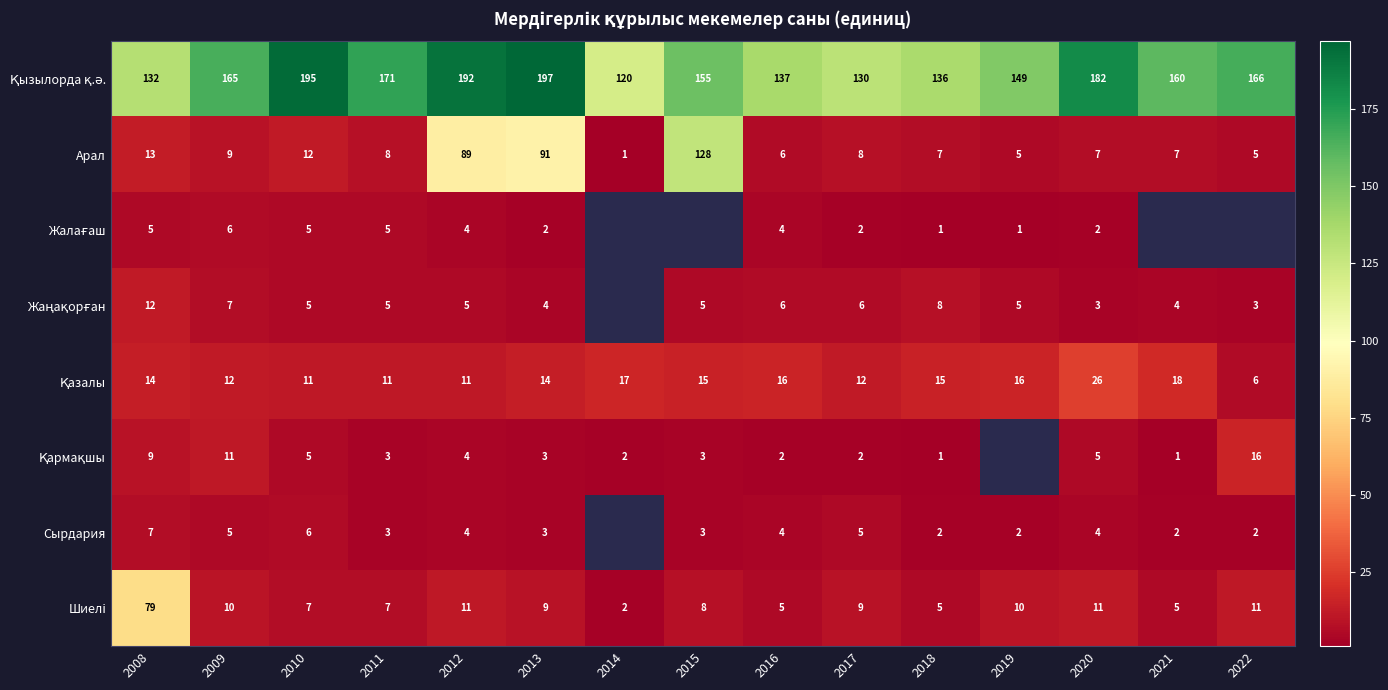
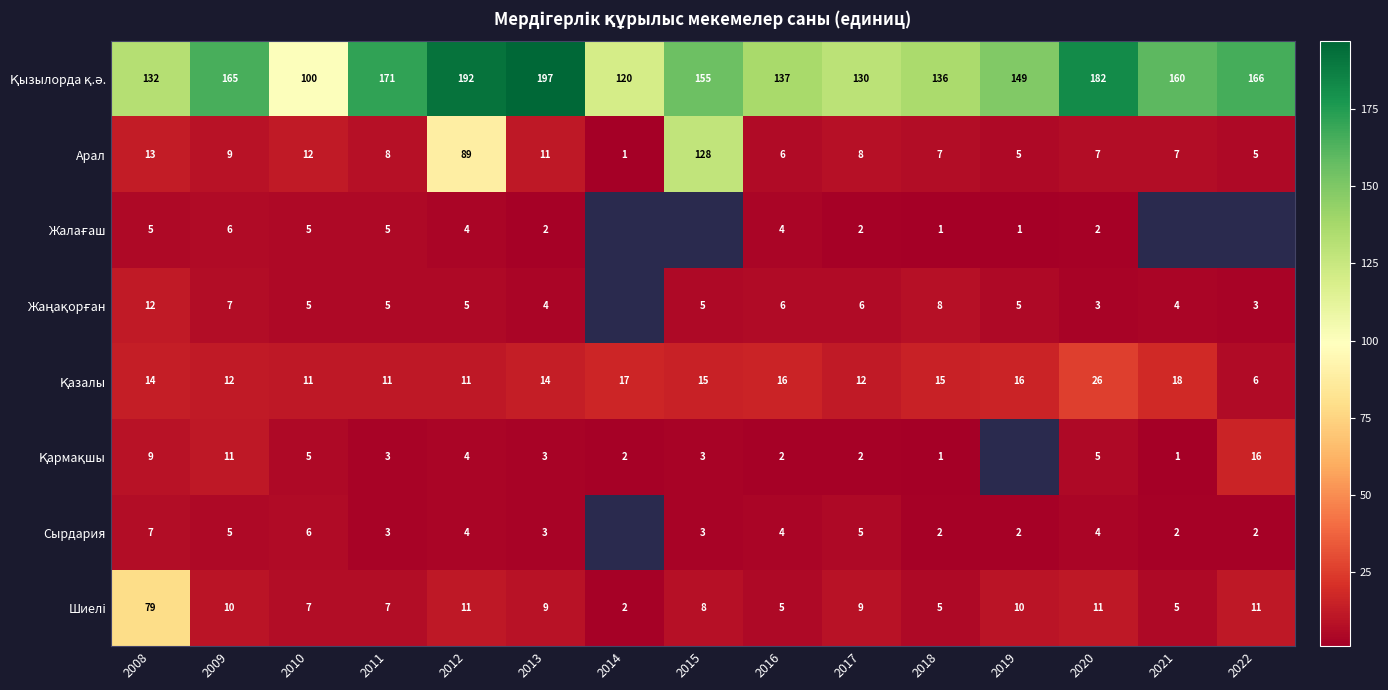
  {
    "Қызылорда қ.ә.": {
      "2008": 132,
      "2009": 165,
-     "2010": 195,
+     "2010": 100,
      "2011": 171,
      "2012": 192,
      "2013": 197,
      "2014": 120,
      "2015": 155,
      "2016": 137,
      "2017": 130,
      "2018": 136,
      "2019": 149,
      "2020": 182,
      "2021": 160,
      "2022": 166
    },
    "Арал": {
      "2008": 13,
      "2009": 9,
      "2010": 12,
      "2011": 8,
      "2012": 89,
-     "2013": 91,
+     "2013": 11,
      "2014": 1,
      "2015": 128,
      "2016": 6,
      "2017": 8,
      "2018": 7,
      "2019": 5,
      "2020": 7,
      "2021": 7,
      "2022": 5
    },
    "Жалағаш": {
      "2008": 5,
      "2009": 6,
      "2010": 5,
      "2011": 5,
      "2012": 4,
      "2013": 2,
      "2016": 4,
      "2017": 2,
      "2018": 1,
      "2019": 1,
      "2020": 2
    },
    "Жаңақорған": {
      "2008": 12,
      "2009": 7,
      "2010": 5,
      "2011": 5,
      "2012": 5,
      "2013": 4,
      "2015": 5,
      "2016": 6,
      "2017": 6,
      "2018": 8,
      "2019": 5,
      "2020": 3,
      "2021": 4,
      "2022": 3
    },
    "Қазалы": {
      "2008": 14,
      "2009": 12,
      "2010": 11,
      "2011": 11,
      "2012": 11,
      "2013": 14,
      "2014": 17,
      "2015": 15,
      "2016": 16,
      "2017": 12,
      "2018": 15,
      "2019": 16,
      "2020": 26,
      "2021": 18,
      "2022": 6
    },
    "Қармақшы": {
      "2008": 9,
      "2009": 11,
      "2010": 5,
      "2011": 3,
      "2012": 4,
      "2013": 3,
      "2014": 2,
      "2015": 3,
      "2016": 2,
      "2017": 2,
      "2018": 1,
      "2020": 5,
      "2021": 1,
      "2022": 16
    },
    "Сырдария": {
      "2008": 7,
      "2009": 5,
      "2010": 6,
      "2011": 3,
      "2012": 4,
      "2013": 3,
      "2015": 3,
      "2016": 4,
      "2017": 5,
      "2018": 2,
      "2019": 2,
      "2020": 4,
      "2021": 2,
      "2022": 2
    },
    "Шиелі": {
      "2008": 79,
      "2009": 10,
      "2010": 7,
      "2011": 7,
      "2012": 11,
      "2013": 9,
      "2014": 2,
      "2015": 8,
      "2016": 5,
      "2017": 9,
      "2018": 5,
      "2019": 10,
      "2020": 11,
      "2021": 5,
      "2022": 11
    }
  }
